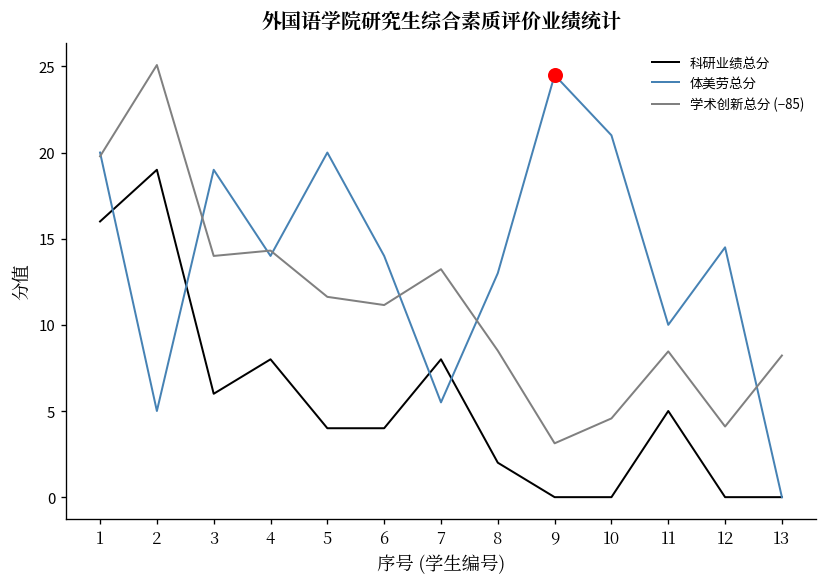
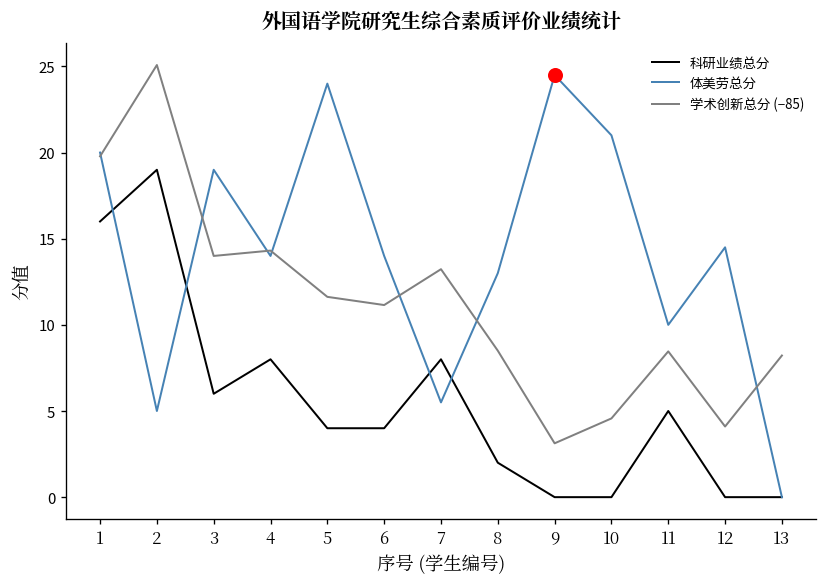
  {
    "科研业绩总分": {
      "1": 16,
      "2": 19,
      "3": 6,
      "4": 8,
      "5": 4,
      "6": 4,
      "7": 8,
      "8": 2,
      "9": 0,
      "10": 0,
      "11": 5,
      "12": 0
    },
    "体美劳总分": {
      "1": 20,
      "2": 5,
      "3": 19,
      "4": 14,
-     "5": 20,
+     "5": 24,
      "6": 14,
      "7": 5.5,
      "8": 13,
      "10": 21,
      "11": 10,
      "12": 14.5
    },
    "学术创新总分 (−85)": {
      "1": 19.8,
      "2": 25,
      "3": 14,
      "4": 14.3,
      "5": 11.6,
      "6": 11,
      "7": 13.2,
      "8": 8.5,
      "9": 3,
      "10": 4.6,
      "11": 8.5,
      "12": 4,
      "13": 8.2
    }
  }
